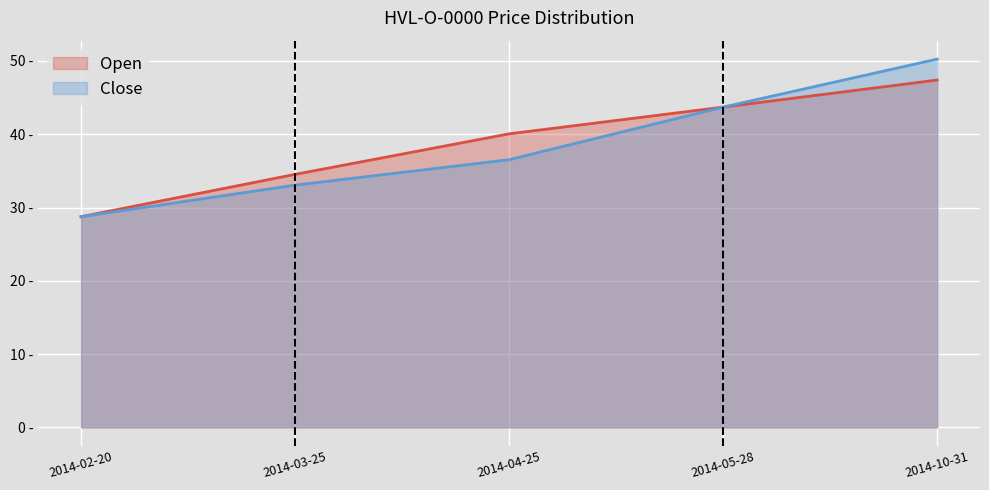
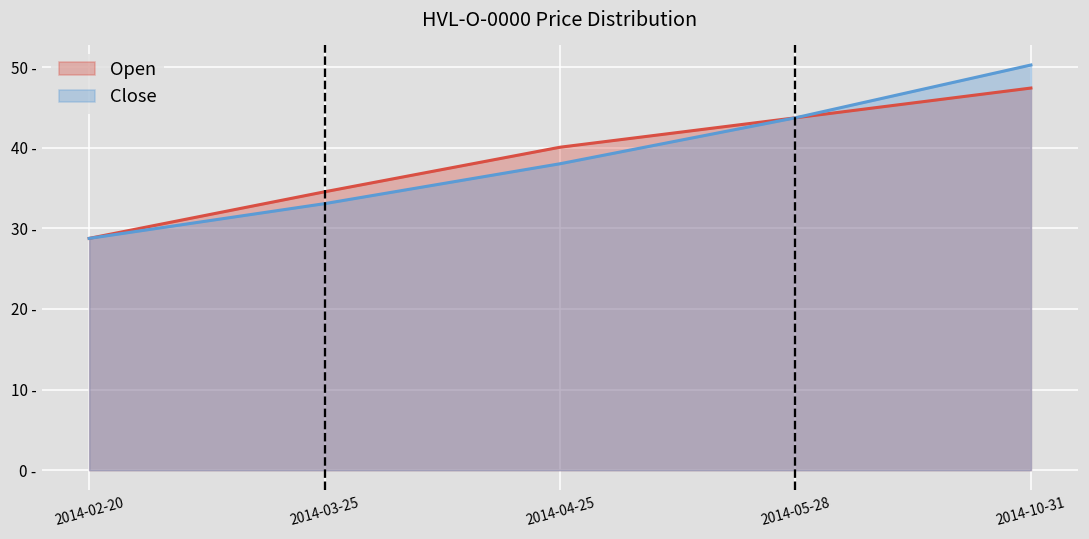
  {
    "Open": {
      "2014-03-25": "35 -",
      "2014-04-25": "40 -",
      "2014-10-31": "47 -"
    },
    "Close": {
      "2014-03-25": "33 -",
-     "2014-04-25": "37 -",
+     "2014-04-25": "38 -",
      "2014-10-31": "50 -"
    }
  }
